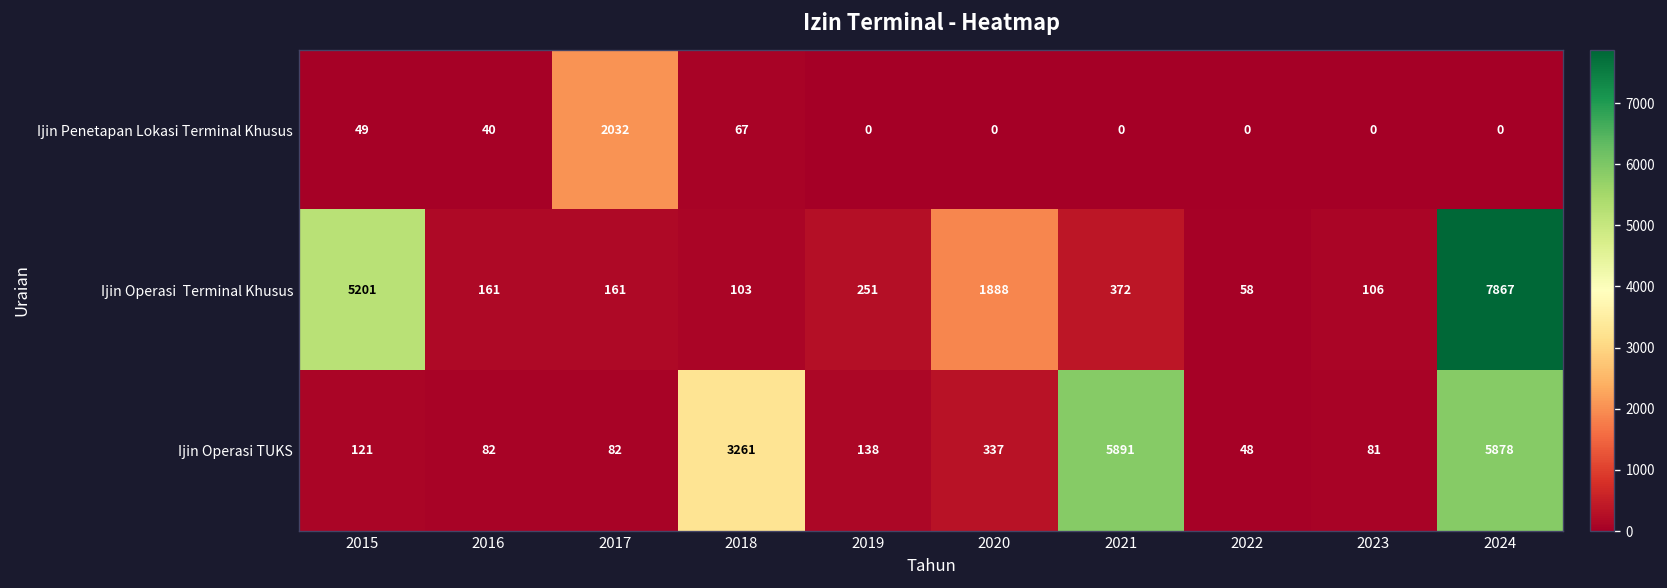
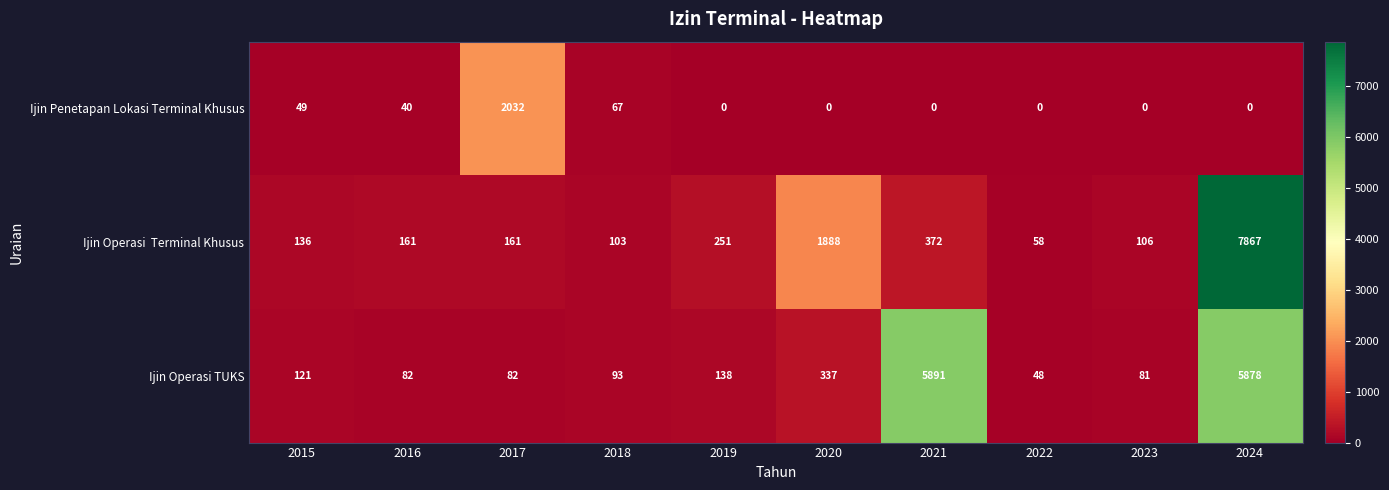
  {
    "Ijin Penetapan Lokasi Terminal Khusus": {
      "2015": 49,
      "2016": 40,
      "2017": 2032,
      "2018": 67,
      "2019": 0,
      "2020": 0,
      "2021": 0,
      "2022": 0,
      "2023": 0,
      "2024": 0
    },
    "Ijin Operasi Terminal Khusus": {
-     "2015": 5201,
+     "2015": 136,
      "2016": 161,
      "2017": 161,
      "2018": 103,
      "2019": 251,
      "2020": 1888,
      "2021": 372,
      "2022": 58,
      "2023": 106,
      "2024": 7867
    },
    "Ijin Operasi TUKS": {
      "2015": 121,
      "2016": 82,
      "2017": 82,
-     "2018": 3261,
+     "2018": 93,
      "2019": 138,
      "2020": 337,
      "2021": 5891,
      "2022": 48,
      "2023": 81,
      "2024": 5878
    }
  }
